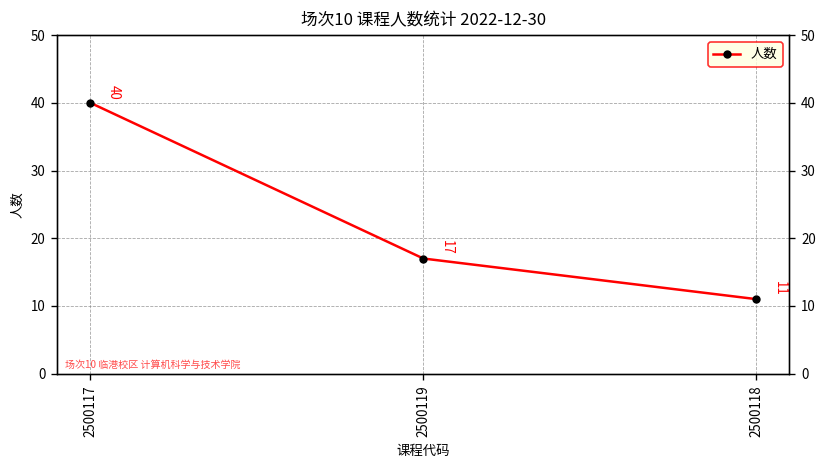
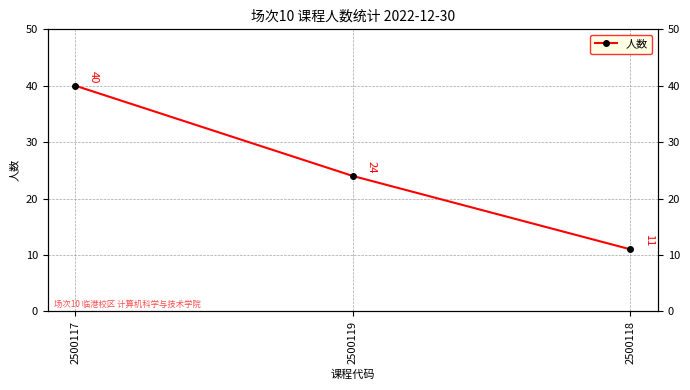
  {
    "2500117": 40,
-   "2500119": 17,
+   "2500119": 24,
    "2500118": 11
  }
